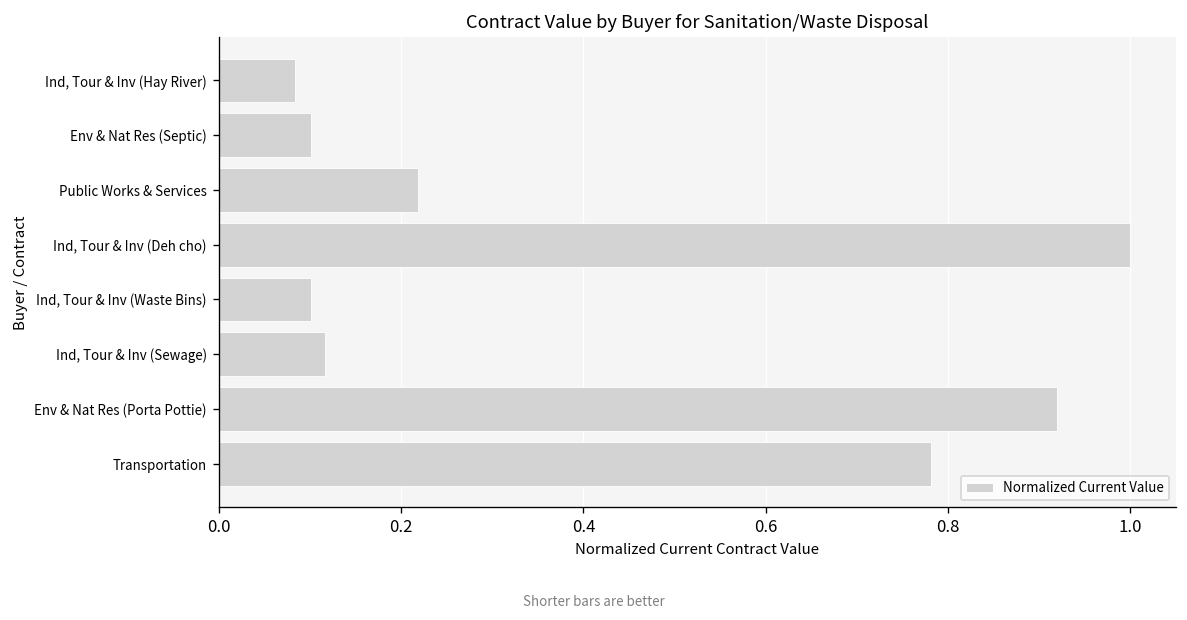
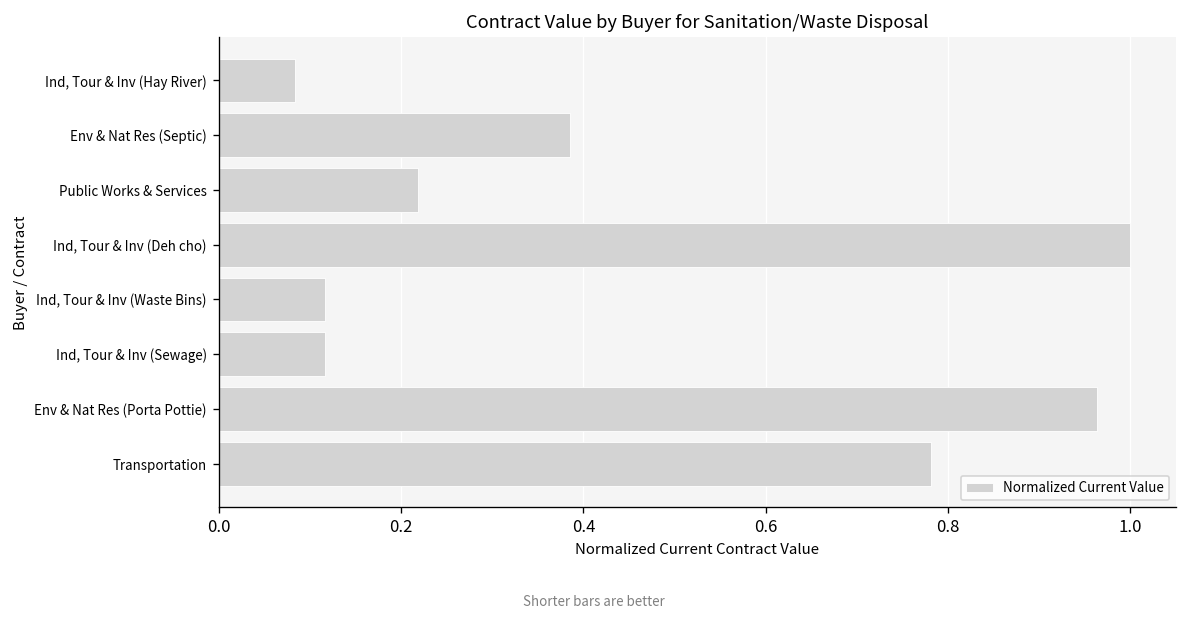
  {
    "Ind, Tour & Inv (Hay River)": 0.08,
-   "Env & Nat Res (Septic)": 0.10,
+   "Env & Nat Res (Septic)": 0.38,
    "Public Works & Services": 0.22,
    "Ind, Tour & Inv (Deh cho)": 1.00,
-   "Ind, Tour & Inv (Waste Bins)": 0.10,
+   "Ind, Tour & Inv (Waste Bins)": 0.12,
    "Ind, Tour & Inv (Sewage)": 0.12,
-   "Env & Nat Res (Porta Pottie)": 0.92,
+   "Env & Nat Res (Porta Pottie)": 0.96,
    "Transportation": 0.78
  }
